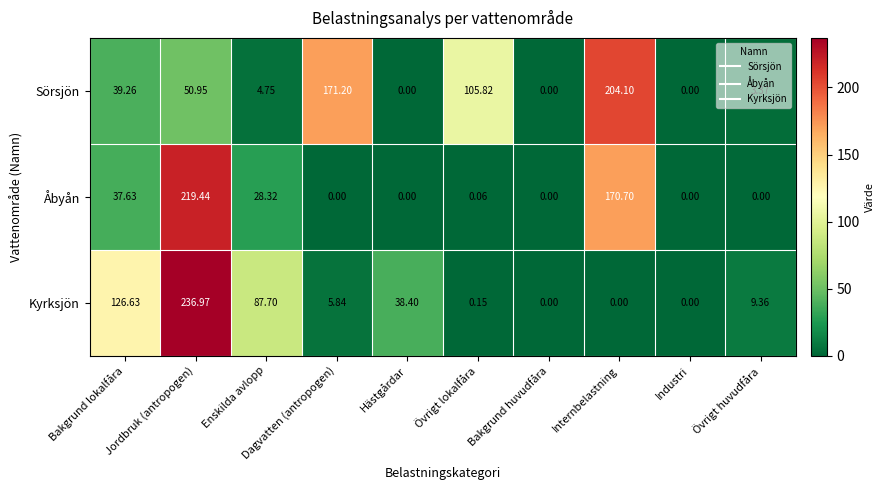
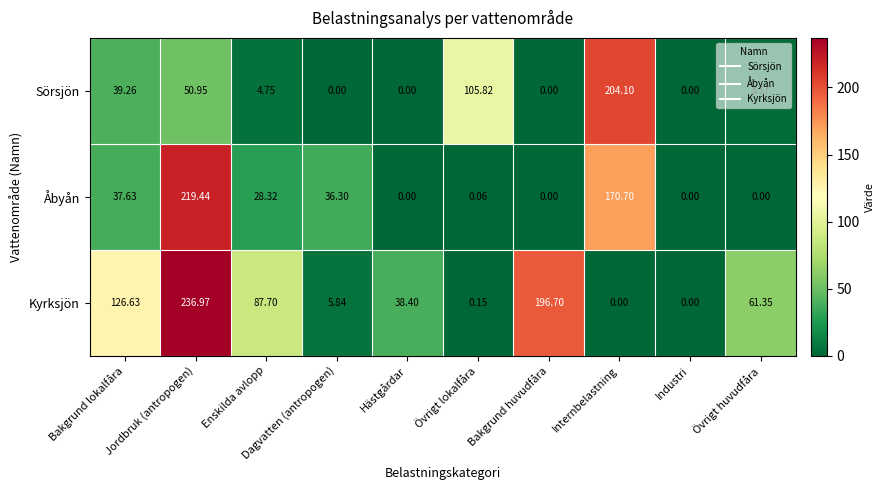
  {
    "Sörsjön": {
      "Bakgrund lokalfåra": 39.26,
      "Jordbruk (antropogen)": 50.95,
      "Enskilda avlopp": 4.75,
-     "Dagvatten (antropogen)": 171.20,
+     "Dagvatten (antropogen)": 0.00,
      "Hästgårdar": 0.00,
      "Övrigt lokalfåra": 105.82,
      "Bakgrund huvudfåra": 0.00,
      "Internbelastning": 204.10,
      "Industri": 0.00
    },
    "Åbyån": {
      "Bakgrund lokalfåra": 37.63,
      "Jordbruk (antropogen)": 219.44,
      "Enskilda avlopp": 28.32,
-     "Dagvatten (antropogen)": 0.00,
+     "Dagvatten (antropogen)": 36.30,
      "Hästgårdar": 0.00,
      "Övrigt lokalfåra": 0.06,
      "Bakgrund huvudfåra": 0.00,
      "Internbelastning": 170.70,
      "Industri": 0.00,
      "Övrigt huvudfåra": 0.00
    },
    "Kyrksjön": {
      "Bakgrund lokalfåra": 126.63,
      "Jordbruk (antropogen)": 236.97,
      "Enskilda avlopp": 87.70,
      "Dagvatten (antropogen)": 5.84,
      "Hästgårdar": 38.40,
      "Övrigt lokalfåra": 0.15,
-     "Bakgrund huvudfåra": 0.00,
+     "Bakgrund huvudfåra": 196.70,
      "Internbelastning": 0.00,
      "Industri": 0.00,
-     "Övrigt huvudfåra": 9.36
+     "Övrigt huvudfåra": 61.35
    }
  }
